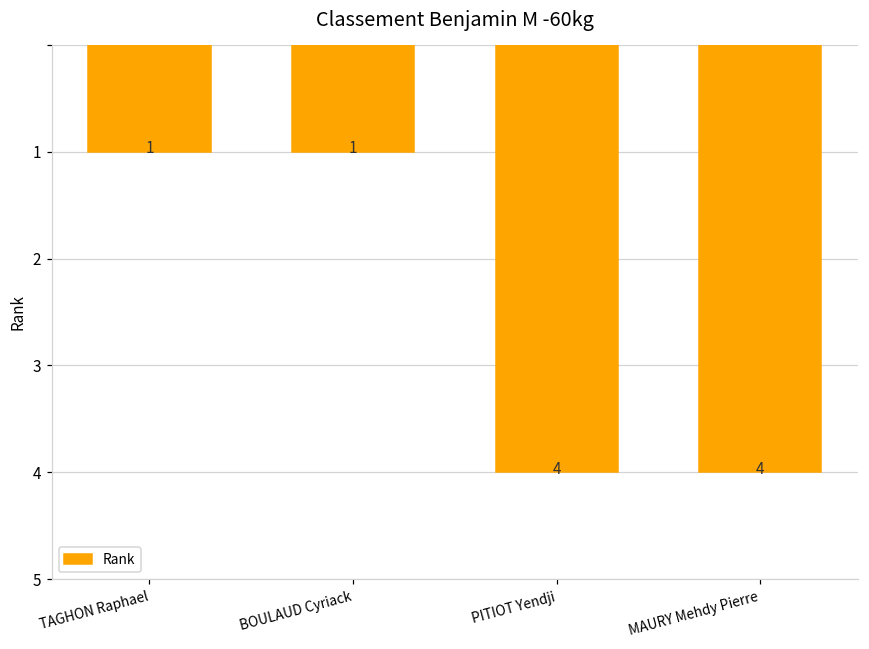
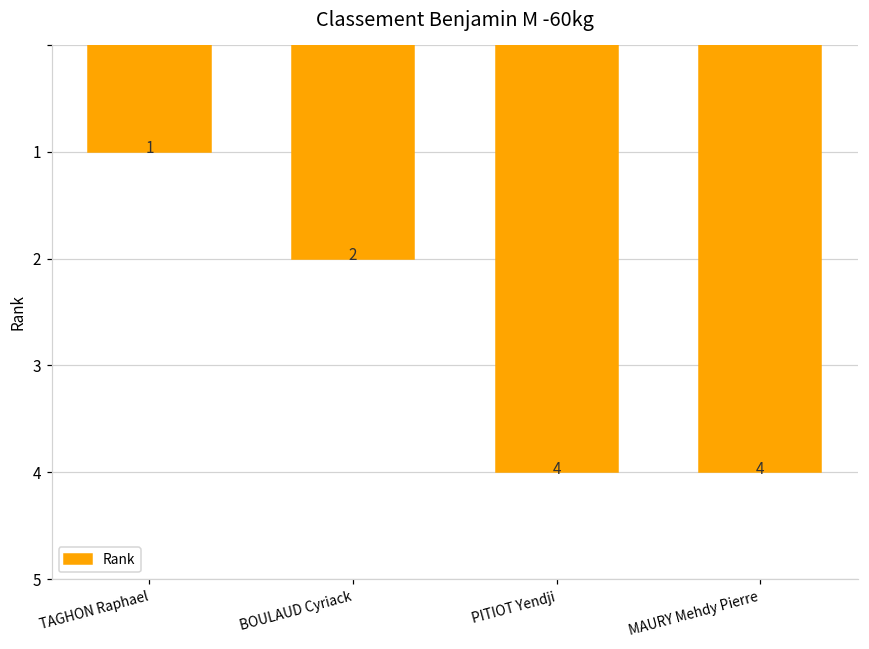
  {
    "TAGHON Raphael": 1,
-   "BOULAUD Cyriack": 1,
+   "BOULAUD Cyriack": 2,
    "PITIOT Yendji": 4,
    "MAURY Mehdy Pierre": 4
  }
